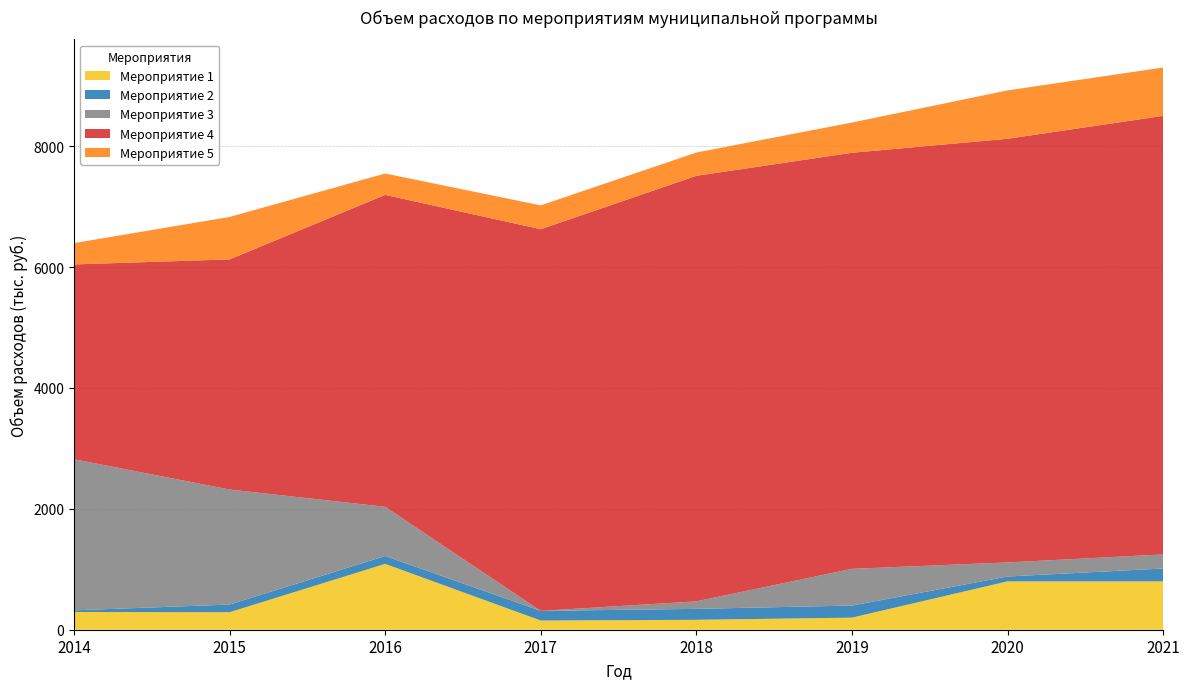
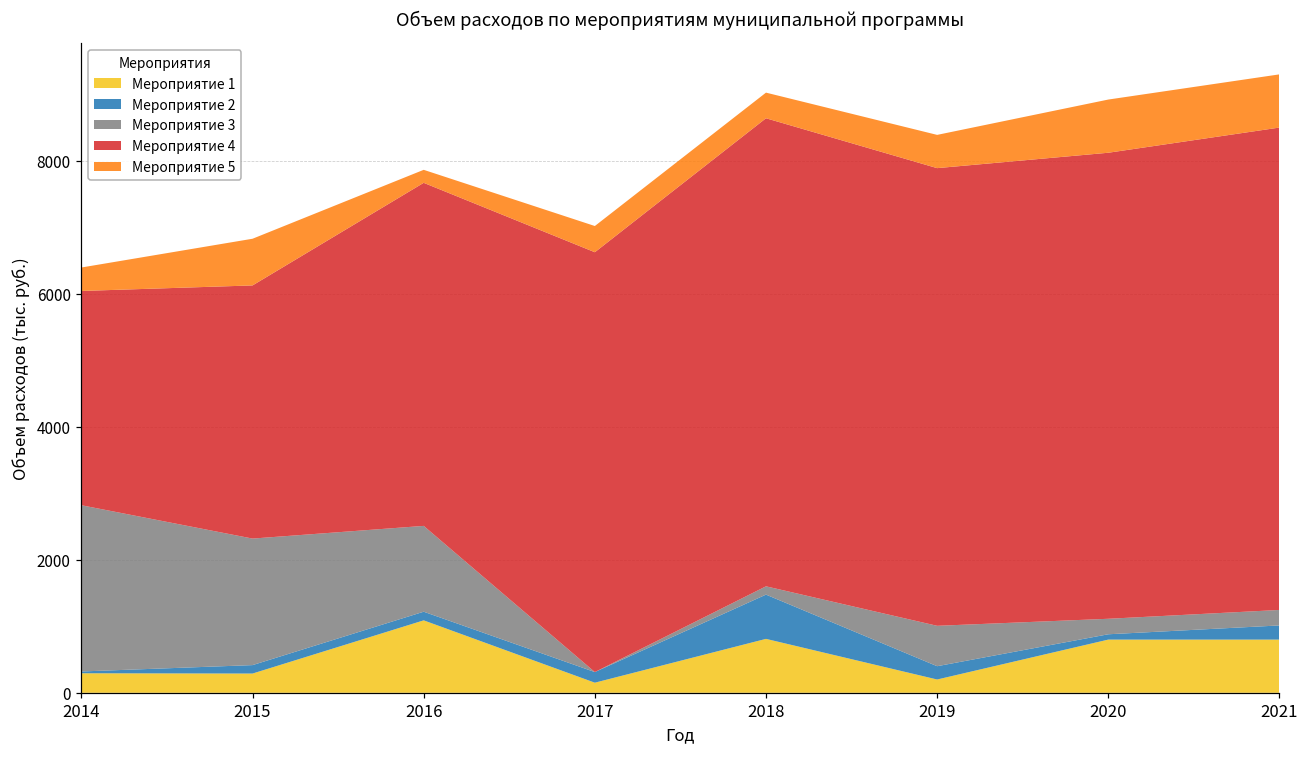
  {
    "Мероприятие 1": {
      "2015": 300,
      "2016": 1100,
      "2017": 200,
-     "2018": 200,
+     "2018": 800,
      "2019": 200,
      "2020": 800,
      "2021": 800
    },
    "Мероприятие 2": {
      "2015": 100,
      "2016": 100,
-     "2018": 200,
+     "2018": 700,
      "2019": 200,
      "2020": 100,
      "2021": 200
    },
    "Мероприятие 3": {
      "2014": 2500,
      "2015": 1900,
-     "2016": 800,
+     "2016": 1300,
      "2018": 100,
      "2019": 600,
      "2020": 200,
      "2021": 200
    },
    "Мероприятие 4": {
      "2014": 3200,
      "2015": 3800,
      "2016": 5200,
      "2017": 6300,
      "2018": 7000,
      "2019": 6900,
      "2020": 7000,
      "2021": 7300
    },
    "Мероприятие 5": {
      "2014": 400,
      "2015": 700,
-     "2016": 400,
+     "2016": 200,
      "2017": 400,
      "2018": 400,
      "2019": 500,
      "2020": 800,
      "2021": 800
    }
  }
